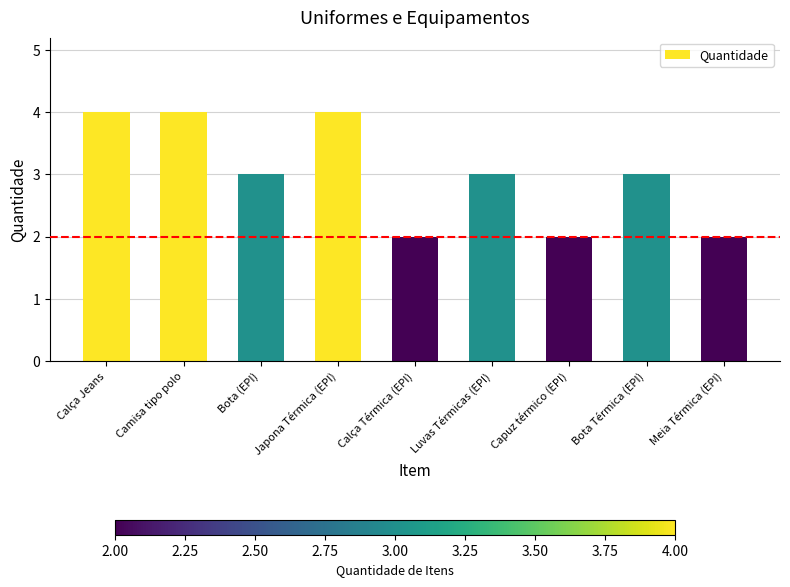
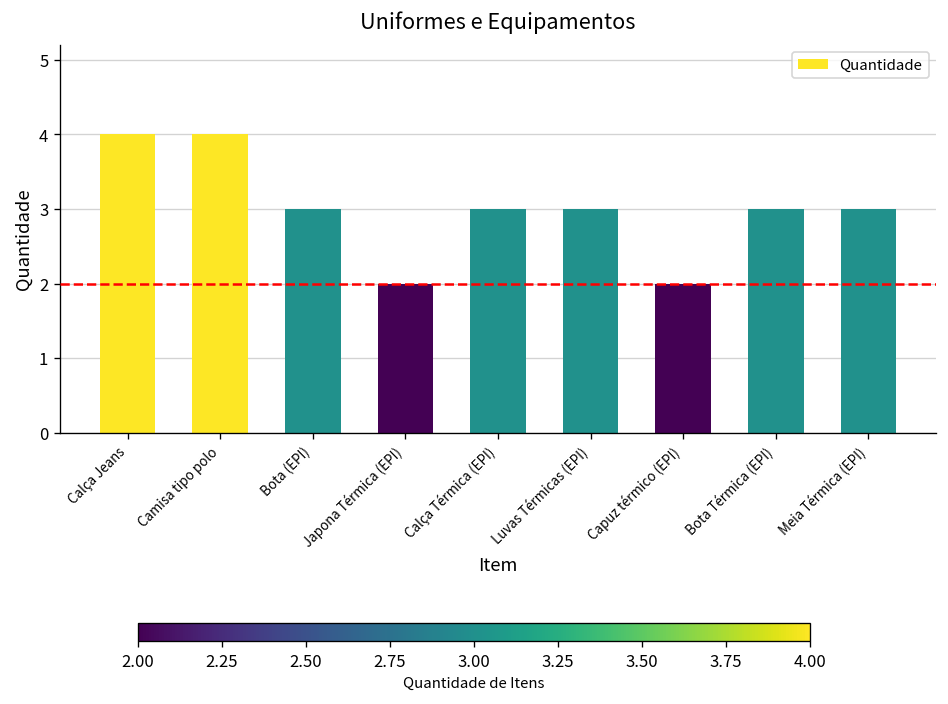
  {
    "Calça Jeans": 4,
    "Camisa tipo polo": 4,
    "Bota (EPI)": 3,
-   "Japona Térmica (EPI)": 4,
-   "Calça Térmica (EPI)": 2,
+   "Japona Térmica (EPI)": 2,
+   "Calça Térmica (EPI)": 3,
    "Luvas Térmicas (EPI)": 3,
    "Capuz térmico (EPI)": 2,
    "Bota Térmica (EPI)": 3,
-   "Meia Térmica (EPI)": 2
+   "Meia Térmica (EPI)": 3
  }
